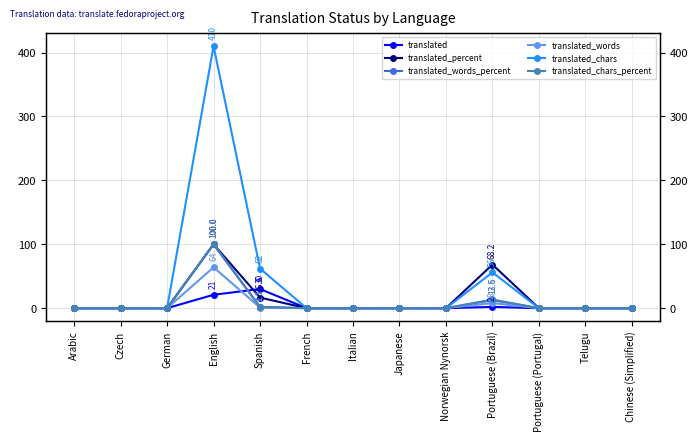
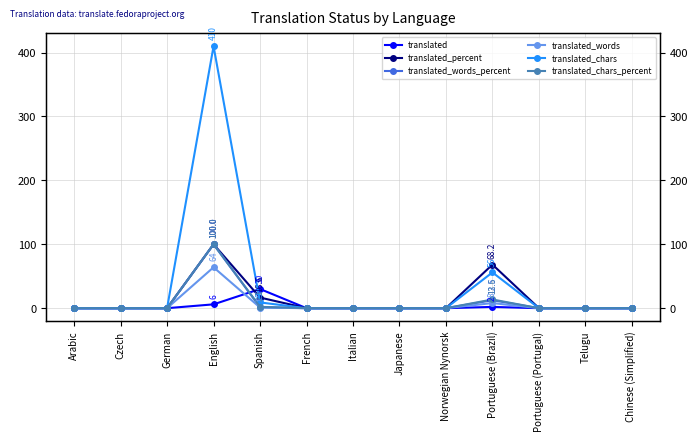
  {
    "translated": {
-     "English": 21
+     "English": 6
    },
    "translated_percent": {
      "Portuguese (Brazil)": 68.2
    },
    "translated_chars": {
      "English": 410,
-     "Spanish": 62
+     "Spanish": 9
    }
  }
